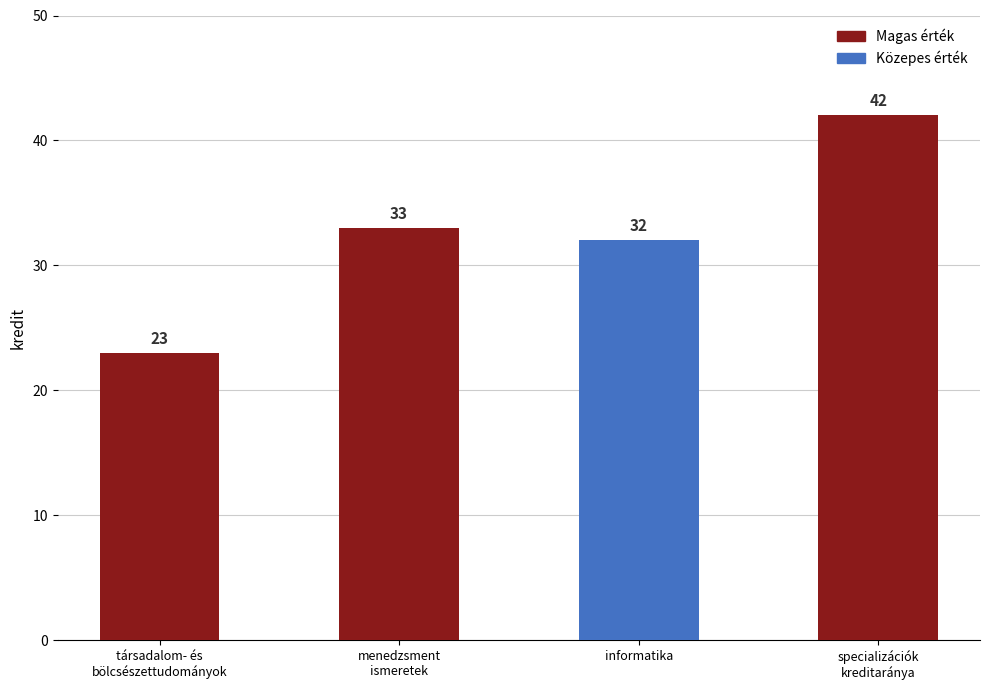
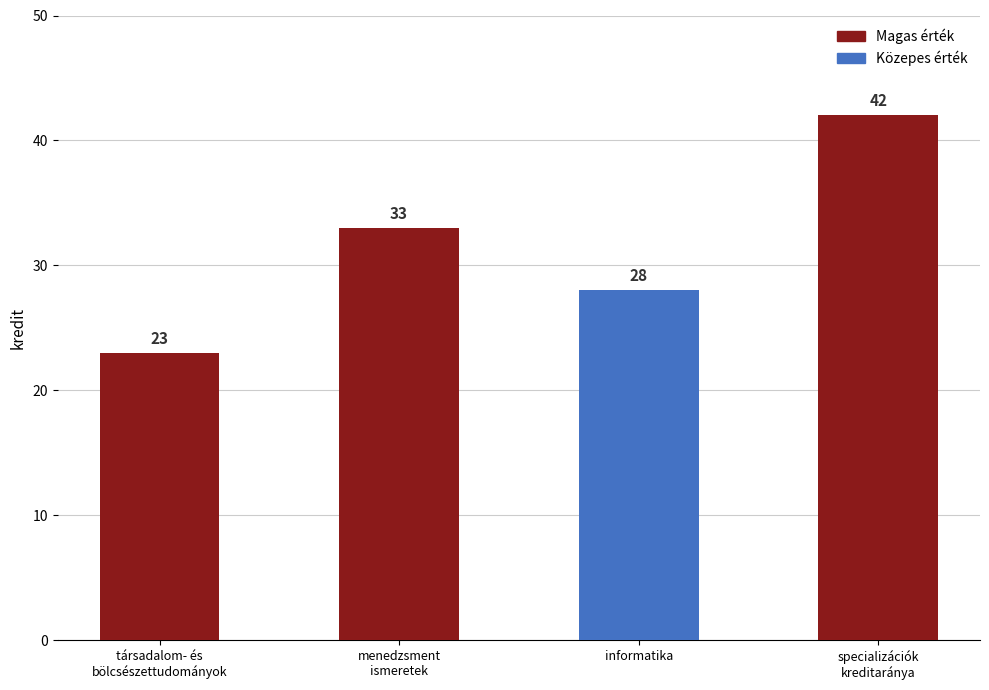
  {
    "társadalom- és bölcsészettudományok": 23,
    "menedzsment ismeretek": 33,
-   "informatika": 32,
+   "informatika": 28,
    "specializációk kreditaránya": 42
  }
